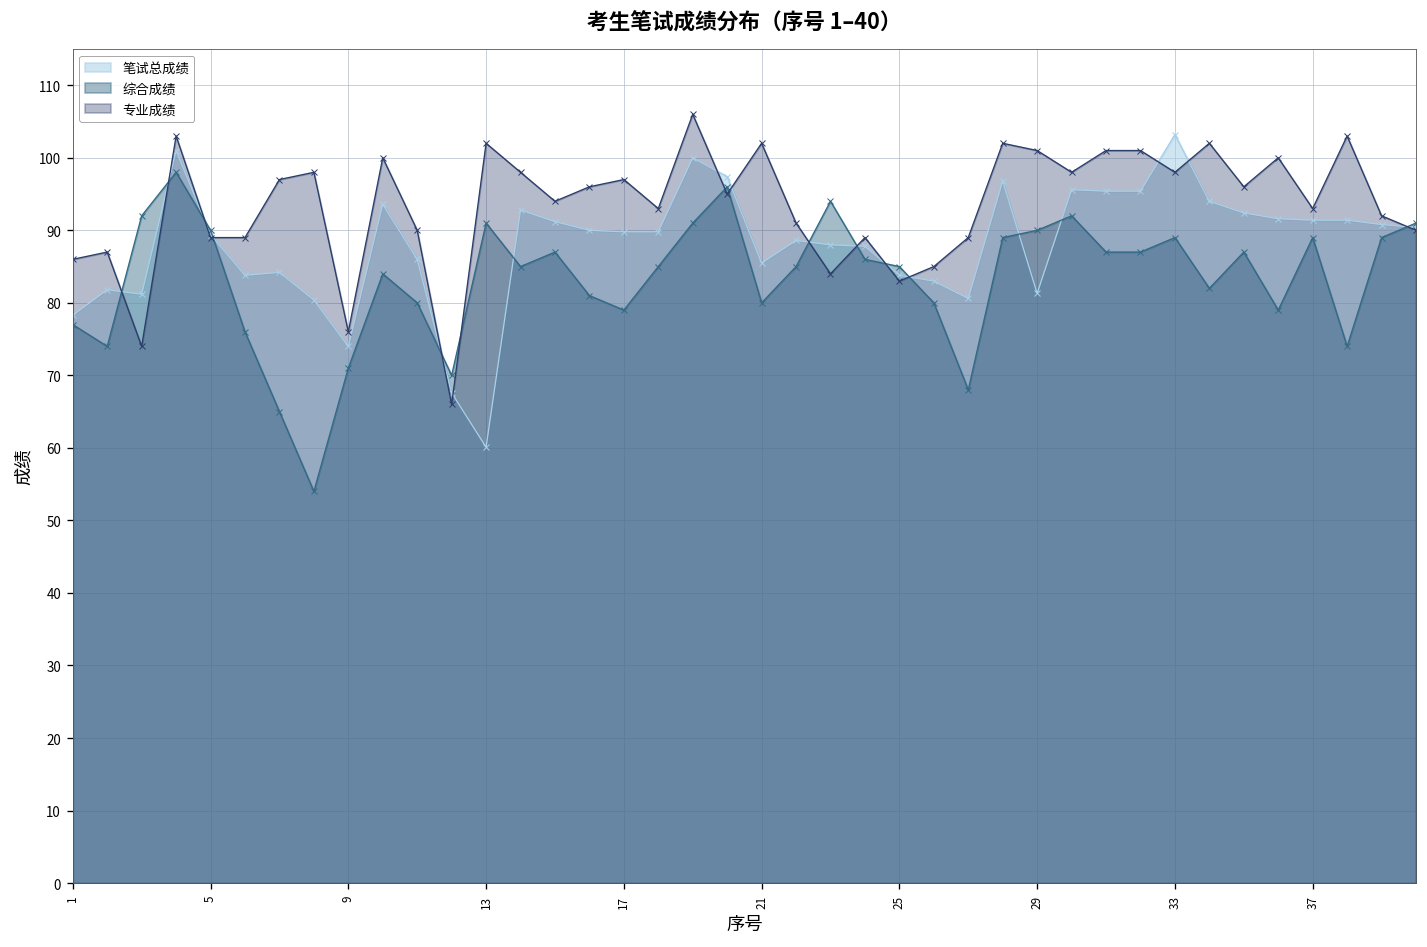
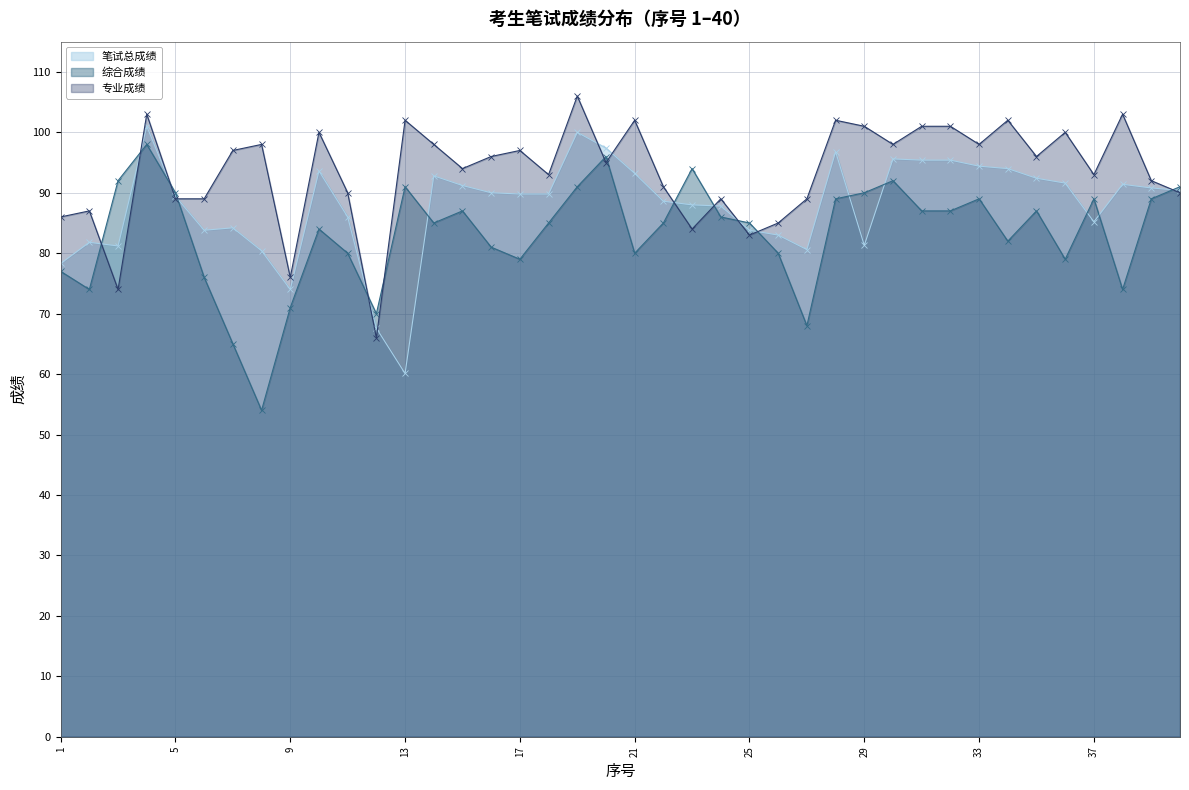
  {
    "笔试总成绩": {
      "1": 78,
      "9": 74,
      "13": 60,
      "17": 90,
-     "21": 86,
+     "21": 93,
      "25": 84,
      "29": 81,
-     "33": 103,
-     "37": 91
+     "33": 94,
+     "37": 85
    }
  }
